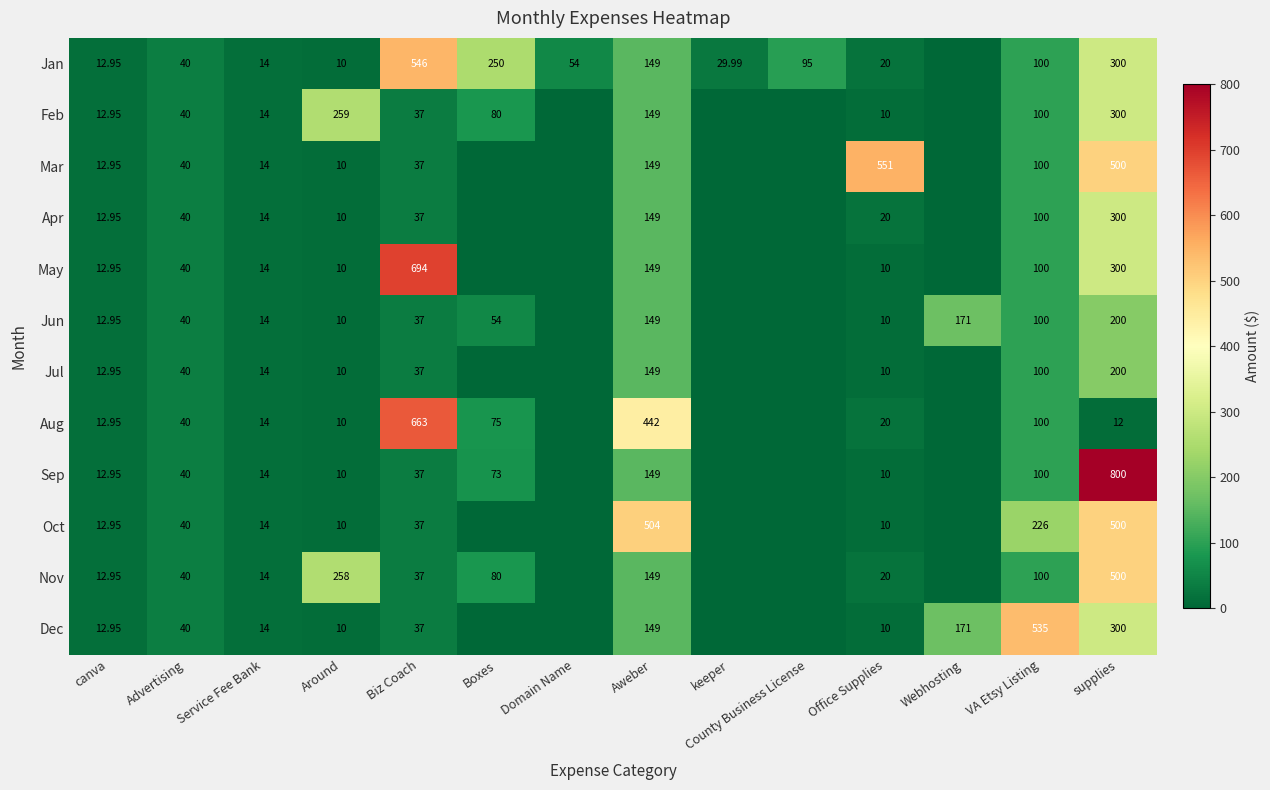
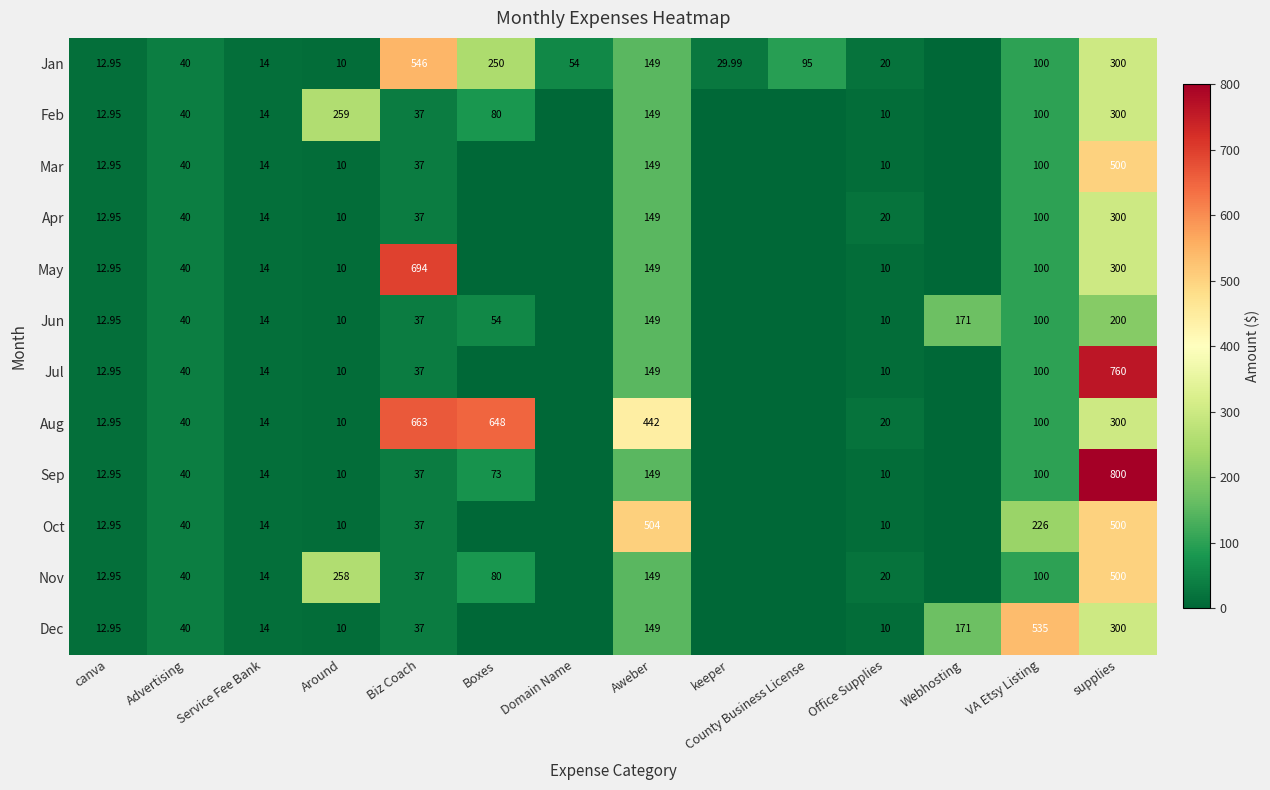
  {
    "Jan": {
      "canva": 12.95,
      "Advertising": 40,
      "Service Fee Bank": 14,
      "Around": 10,
      "Biz Coach": 546,
      "Boxes": 250,
      "Domain Name": 54,
      "Aweber": 149,
      "keeper": 29.99,
      "County Business License": 95,
      "Office Supplies": 20,
      "VA Etsy Listing": 100,
      "supplies": 300
    },
    "Feb": {
      "canva": 12.95,
      "Advertising": 40,
      "Service Fee Bank": 14,
      "Around": 259,
      "Biz Coach": 37,
      "Boxes": 80,
      "Aweber": 149,
      "Office Supplies": 10,
      "VA Etsy Listing": 100,
      "supplies": 300
    },
    "Mar": {
      "canva": 12.95,
      "Advertising": 40,
      "Service Fee Bank": 14,
      "Around": 10,
      "Biz Coach": 37,
      "Aweber": 149,
-     "Office Supplies": 551,
+     "Office Supplies": 10,
      "VA Etsy Listing": 100,
      "supplies": 500
    },
    "Apr": {
      "canva": 12.95,
      "Advertising": 40,
      "Service Fee Bank": 14,
      "Around": 10,
      "Biz Coach": 37,
      "Aweber": 149,
      "Office Supplies": 20,
      "VA Etsy Listing": 100,
      "supplies": 300
    },
    "May": {
      "canva": 12.95,
      "Advertising": 40,
      "Service Fee Bank": 14,
      "Around": 10,
      "Biz Coach": 694,
      "Aweber": 149,
      "Office Supplies": 10,
      "VA Etsy Listing": 100,
      "supplies": 300
    },
    "Jun": {
      "canva": 12.95,
      "Advertising": 40,
      "Service Fee Bank": 14,
      "Around": 10,
      "Biz Coach": 37,
      "Boxes": 54,
      "Aweber": 149,
      "Office Supplies": 10,
      "Webhosting": 171,
      "VA Etsy Listing": 100,
      "supplies": 200
    },
    "Jul": {
      "canva": 12.95,
      "Advertising": 40,
      "Service Fee Bank": 14,
      "Around": 10,
      "Biz Coach": 37,
      "Aweber": 149,
      "Office Supplies": 10,
      "VA Etsy Listing": 100,
-     "supplies": 200
+     "supplies": 760
    },
    "Aug": {
      "canva": 12.95,
      "Advertising": 40,
      "Service Fee Bank": 14,
      "Around": 10,
      "Biz Coach": 663,
-     "Boxes": 75,
+     "Boxes": 648,
      "Aweber": 442,
      "Office Supplies": 20,
      "VA Etsy Listing": 100,
-     "supplies": 12
+     "supplies": 300
    },
    "Sep": {
      "canva": 12.95,
      "Advertising": 40,
      "Service Fee Bank": 14,
      "Around": 10,
      "Biz Coach": 37,
      "Boxes": 73,
      "Aweber": 149,
      "Office Supplies": 10,
      "VA Etsy Listing": 100,
      "supplies": 800
    },
    "Oct": {
      "canva": 12.95,
      "Advertising": 40,
      "Service Fee Bank": 14,
      "Around": 10,
      "Biz Coach": 37,
      "Aweber": 504,
      "Office Supplies": 10,
      "VA Etsy Listing": 226,
      "supplies": 500
    },
    "Nov": {
      "canva": 12.95,
      "Advertising": 40,
      "Service Fee Bank": 14,
      "Around": 258,
      "Biz Coach": 37,
      "Boxes": 80,
      "Aweber": 149,
      "Office Supplies": 20,
      "VA Etsy Listing": 100,
      "supplies": 500
    },
    "Dec": {
      "canva": 12.95,
      "Advertising": 40,
      "Service Fee Bank": 14,
      "Around": 10,
      "Biz Coach": 37,
      "Aweber": 149,
      "Office Supplies": 10,
      "Webhosting": 171,
      "VA Etsy Listing": 535,
      "supplies": 300
    }
  }
